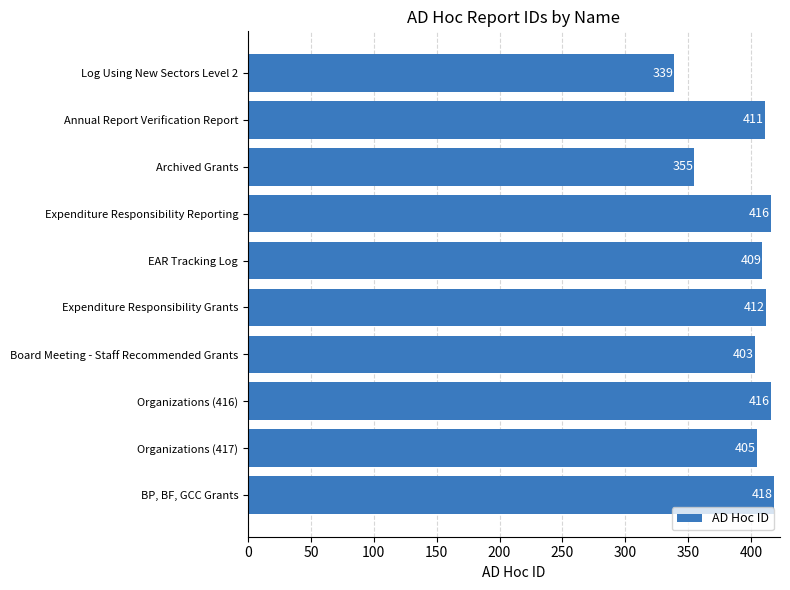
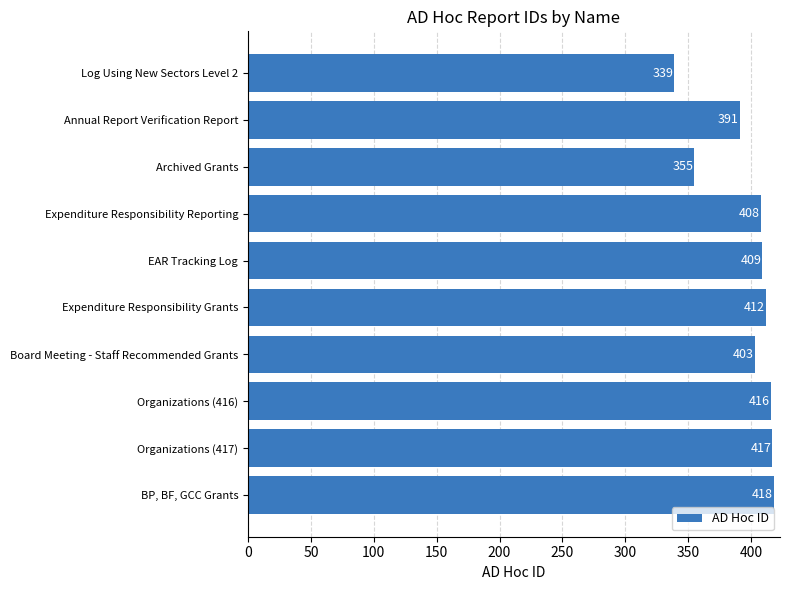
  {
    "Log Using New Sectors Level 2": 339,
-   "Annual Report Verification Report": 411,
+   "Annual Report Verification Report": 391,
    "Archived Grants": 355,
-   "Expenditure Responsibility Reporting": 416,
+   "Expenditure Responsibility Reporting": 408,
    "EAR Tracking Log": 409,
    "Expenditure Responsibility Grants": 412,
    "Board Meeting - Staff Recommended Grants": 403,
    "Organizations (416)": 416,
-   "Organizations (417)": 405,
+   "Organizations (417)": 417,
    "BP, BF, GCC Grants": 418
  }
